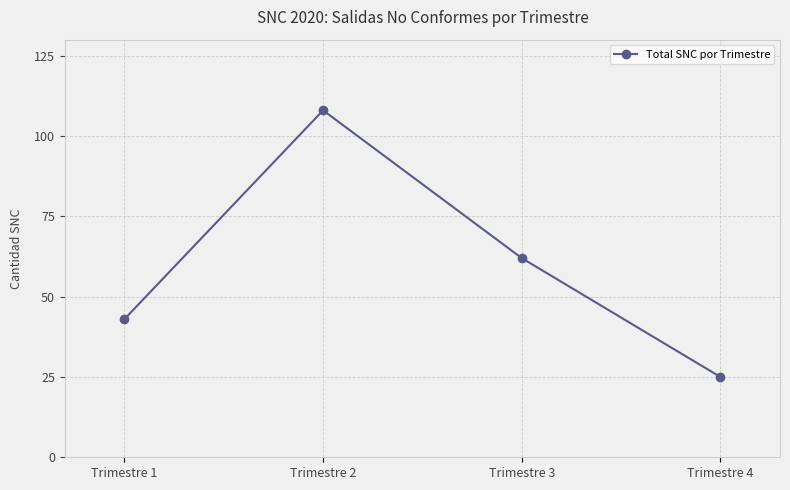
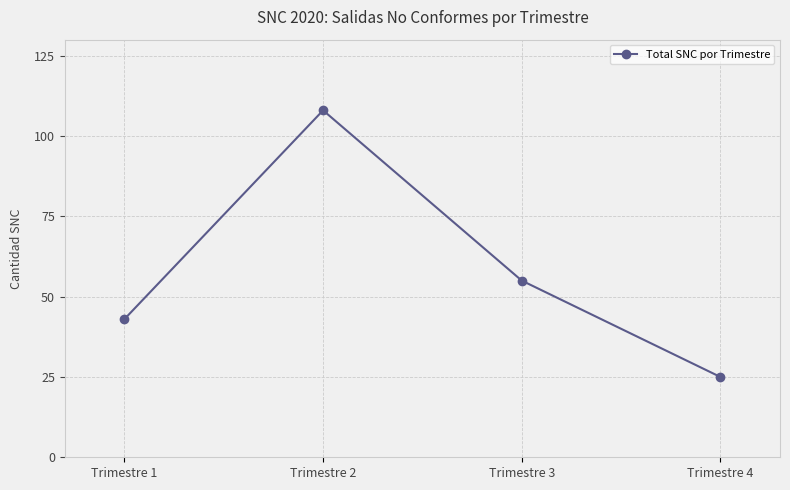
  {
    "Trimestre 1": 43,
    "Trimestre 2": 108,
-   "Trimestre 3": 62,
+   "Trimestre 3": 55,
    "Trimestre 4": 25
  }
